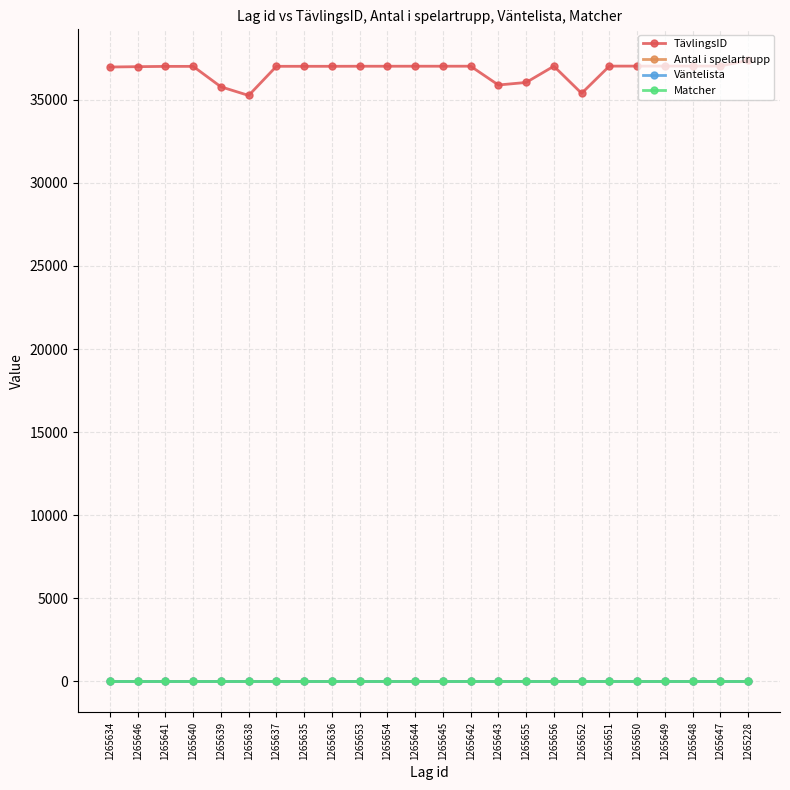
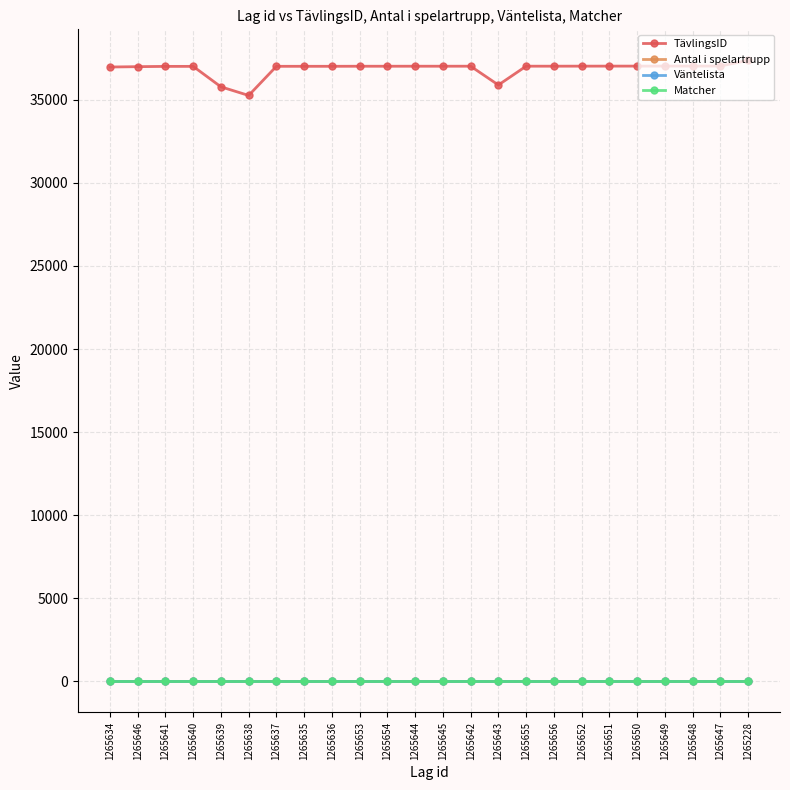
  {
    "TävlingsID": {
      "1265634": 37000,
      "1265646": 37000,
      "1265641": 37000,
      "1265640": 37000,
      "1265639": 35800,
      "1265638": 35300,
      "1265637": 37000,
      "1265635": 37000,
      "1265636": 37000,
      "1265653": 37000,
      "1265654": 37000,
      "1265644": 37000,
      "1265645": 37000,
      "1265642": 37000,
      "1265643": 35900,
-     "1265655": 36000,
+     "1265655": 37000,
      "1265656": 37000,
-     "1265652": 35400,
+     "1265652": 37000,
      "1265651": 37000,
      "1265650": 37000
    },
    "Matcher": {
      "1265634": 0,
      "1265646": 0,
      "1265641": 0,
      "1265640": 0,
      "1265639": 0,
      "1265638": 0,
      "1265637": 0,
      "1265635": 0,
      "1265636": 0,
      "1265653": 0,
      "1265654": 0,
      "1265644": 0,
      "1265645": 0,
      "1265642": 0,
      "1265643": 0,
      "1265655": 0,
      "1265656": 0,
      "1265652": 0,
      "1265651": 0,
      "1265650": 0,
      "1265649": 0,
      "1265648": 0,
      "1265647": 0,
      "1265228": 0
    }
  }
